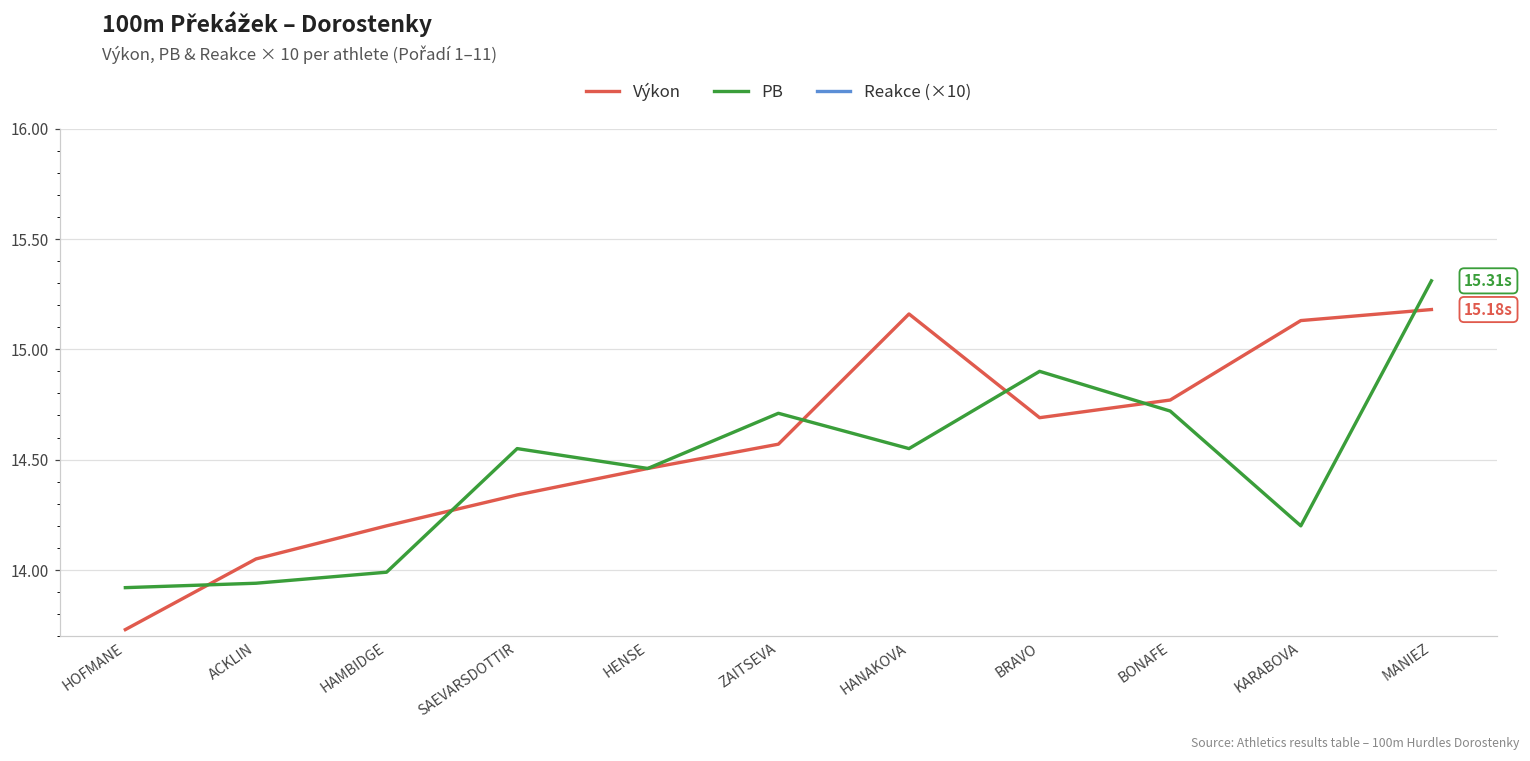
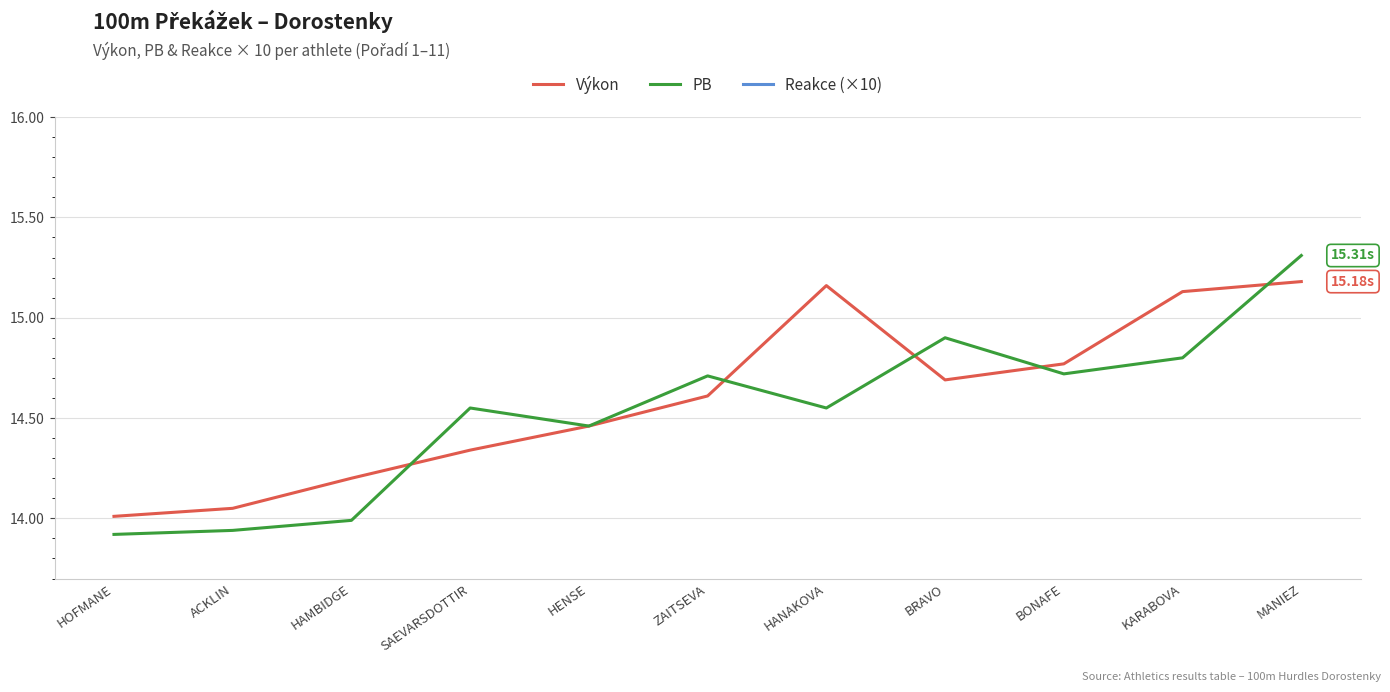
  {
    "Výkon": {
-     "HOFMANE": 13.73,
+     "HOFMANE": 14.01,
      "ACKLIN": 14.05,
      "HAMBIDGE": 14.20,
      "SAEVARSDOTTIR": 14.34,
-     "ZAITSEVA": 14.57,
+     "ZAITSEVA": 14.61,
      "HANAKOVA": 15.16,
      "BRAVO": 14.69,
      "BONAFE": 14.77,
      "KARABOVA": 15.13,
      "MANIEZ": 15.18
    },
    "PB": {
      "HOFMANE": 13.92,
      "ACKLIN": 13.94,
      "HAMBIDGE": 14.0,
      "SAEVARSDOTTIR": 14.55,
      "ZAITSEVA": 14.7,
      "HANAKOVA": 14.55,
      "BRAVO": 14.9,
      "BONAFE": 14.72,
-     "KARABOVA": 14.2,
+     "KARABOVA": 14.8,
      "MANIEZ": 15.3
    }
  }
